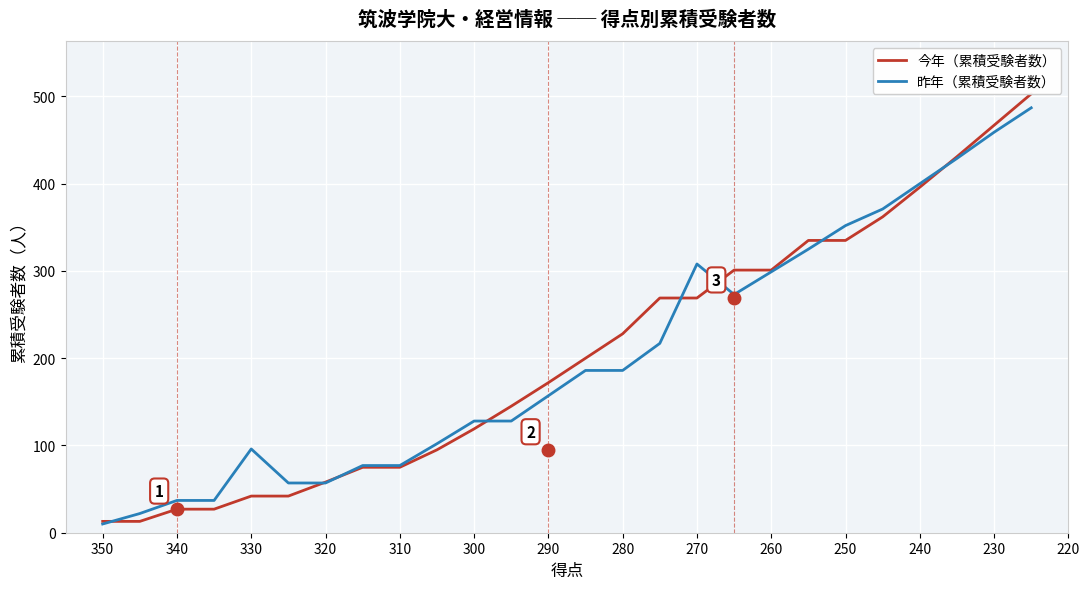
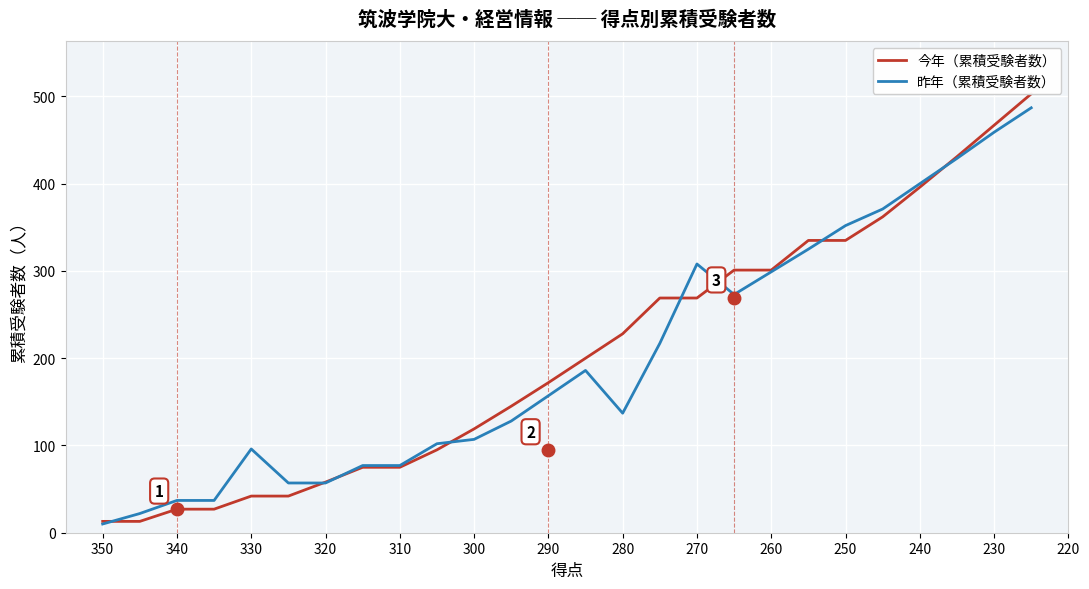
  {
    "昨年（累積受験者数）": {
      "350": 10,
      "330": 100,
-     "300": 130,
+     "300": 110,
      "290": 160,
-     "280": 190,
+     "280": 140,
      "270": 310,
      "250": 350,
      "240": 400,
      "230": 460
    }
  }
